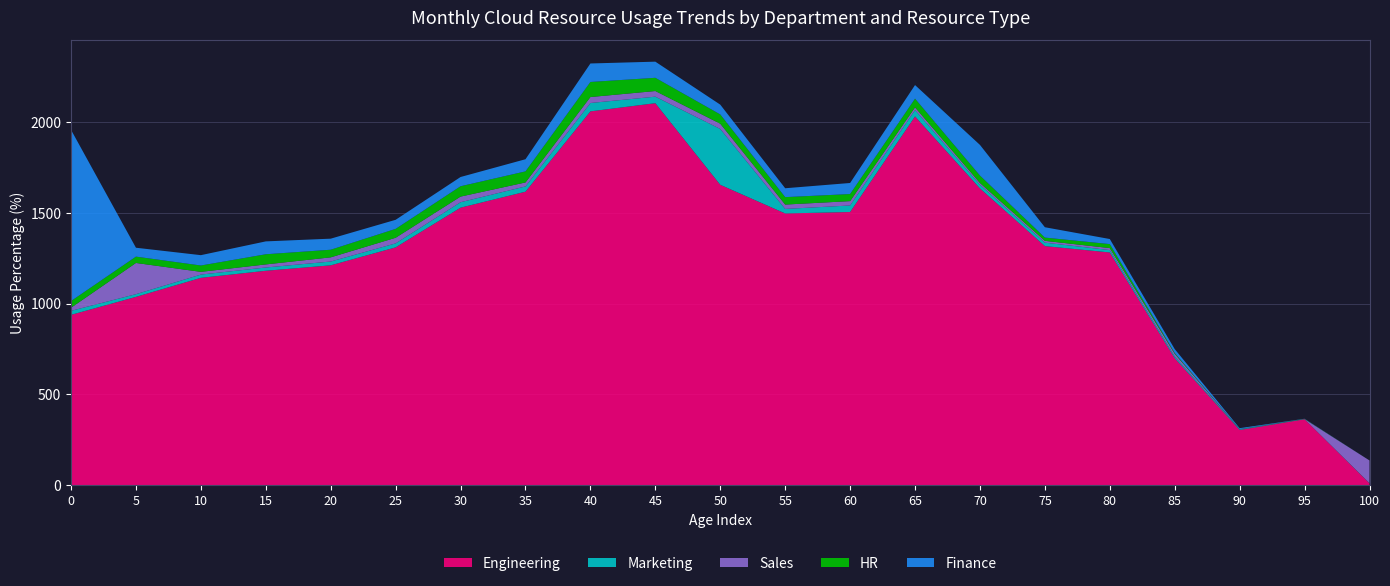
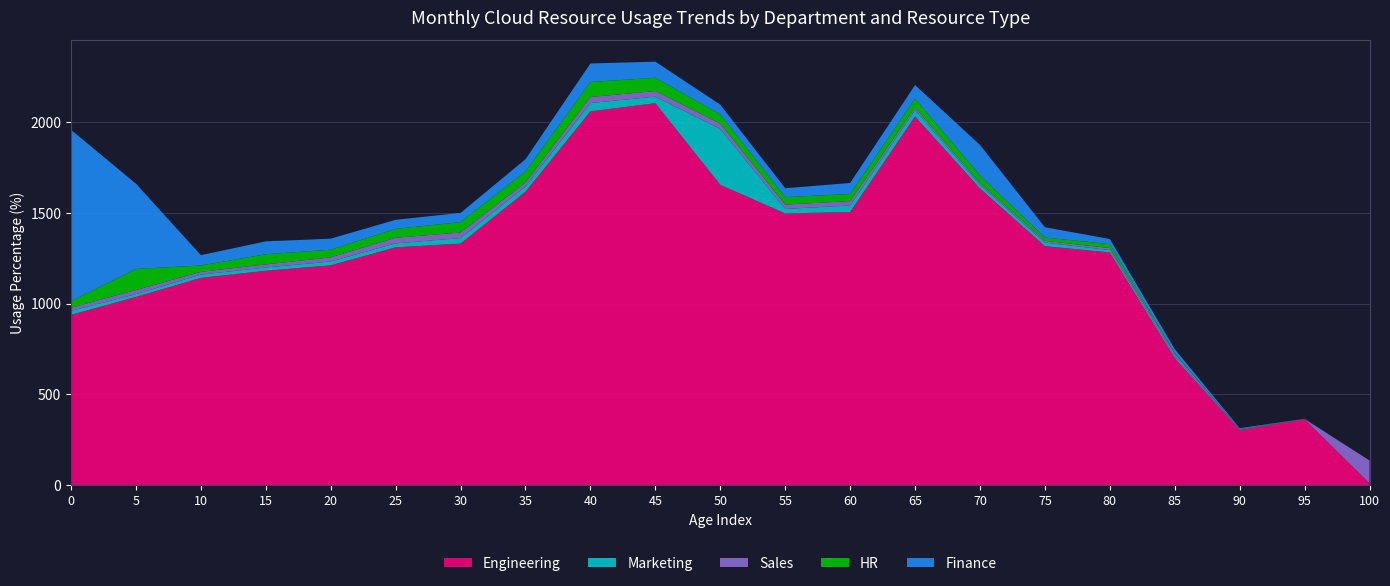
  {
    "Engineering": {
      "0": 940,
      "5": 1040,
      "10": 1140,
      "15": 1180,
      "20": 1210,
      "25": 1310,
-     "30": 1530,
+     "30": 1330,
      "35": 1620,
      "40": 2060,
      "45": 2110,
      "50": 1660,
      "55": 1500,
      "60": 1510,
      "65": 2030,
      "70": 1640,
      "75": 1320
    },
    "Marketing": {
      "0": 20,
      "5": 20,
      "10": 20,
      "15": 20,
      "20": 20,
      "25": 20,
      "30": 30,
      "35": 30,
      "40": 50,
      "45": 40,
      "50": 310,
      "55": 30,
      "60": 40,
      "65": 40
    },
    "Sales": {
      "0": 20,
-     "5": 170,
+     "5": 20,
      "10": 20,
      "15": 20,
      "20": 20,
      "25": 30,
      "30": 30,
      "35": 20,
      "40": 30,
      "45": 30,
      "50": 30,
      "55": 20,
      "60": 20,
      "65": 20
    },
    "HR": {
      "0": 40,
-     "5": 40,
+     "5": 120,
      "10": 40,
      "15": 60,
      "20": 40,
      "25": 50,
      "30": 60,
      "35": 60,
      "40": 80,
      "45": 70,
      "50": 50,
      "55": 40,
      "60": 40,
      "65": 50,
      "70": 40,
      "75": 20,
      "80": 20
    },
    "Finance": {
      "0": 940,
-     "5": 50,
+     "5": 470,
      "10": 60,
      "15": 70,
      "20": 60,
      "25": 50,
      "30": 50,
      "35": 70,
      "40": 100,
      "45": 90,
      "50": 50,
      "55": 50,
      "60": 60,
      "65": 80,
      "70": 170,
      "75": 60,
      "80": 30,
      "85": 20
    }
  }
